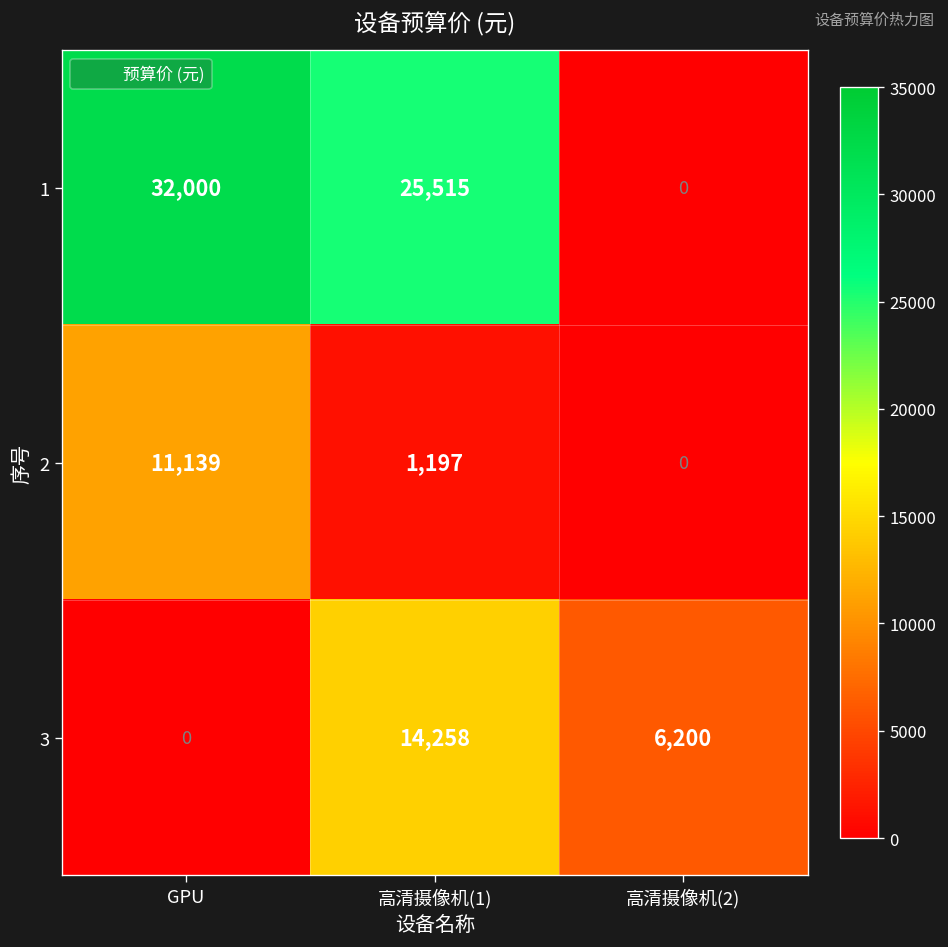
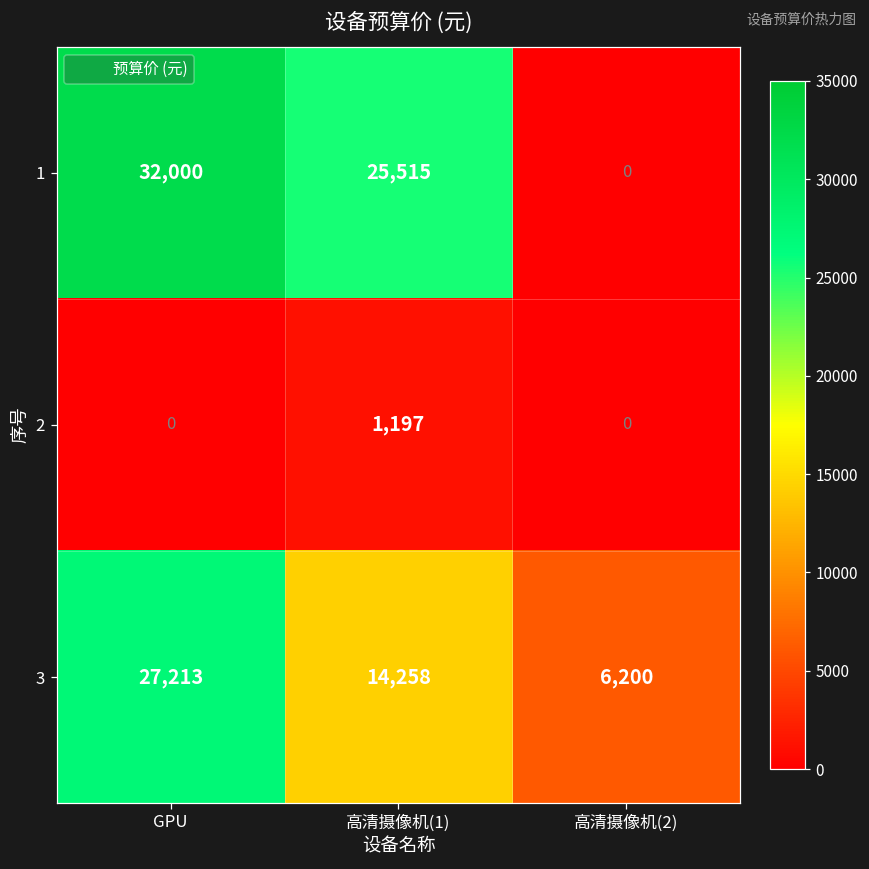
  {
    "1": {
      "GPU": "32,000",
      "高清摄像机(1)": "25,515",
      "高清摄像机(2)": "0"
    },
    "2": {
-     "GPU": "11,139",
+     "GPU": "0",
      "高清摄像机(1)": "1,197",
      "高清摄像机(2)": "0"
    },
    "3": {
-     "GPU": "0",
+     "GPU": "27,213",
      "高清摄像机(1)": "14,258",
      "高清摄像机(2)": "6,200"
    }
  }
